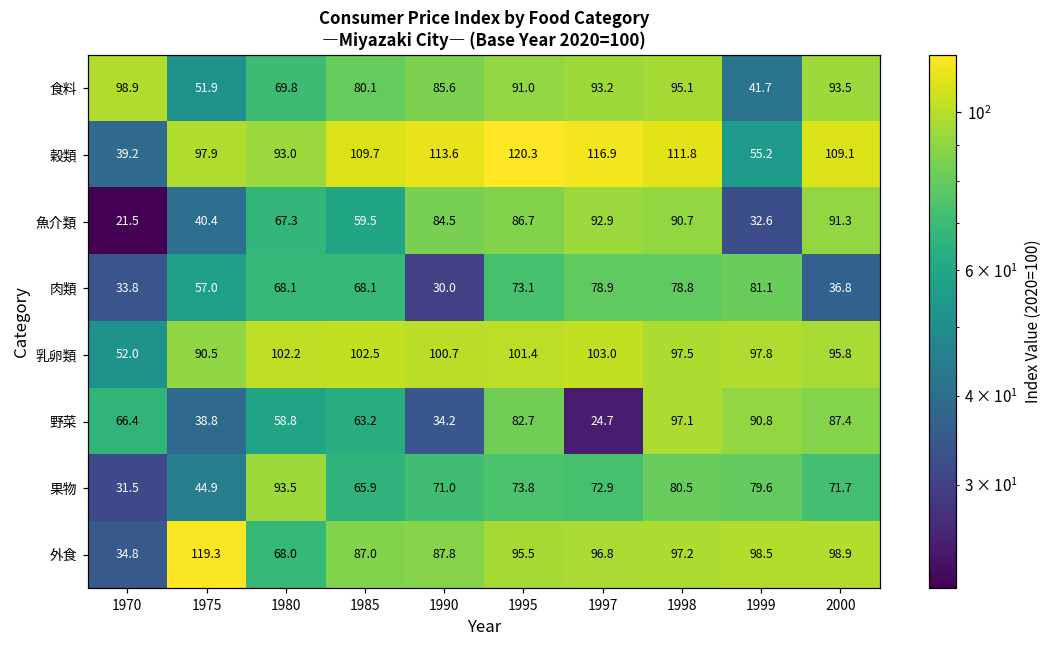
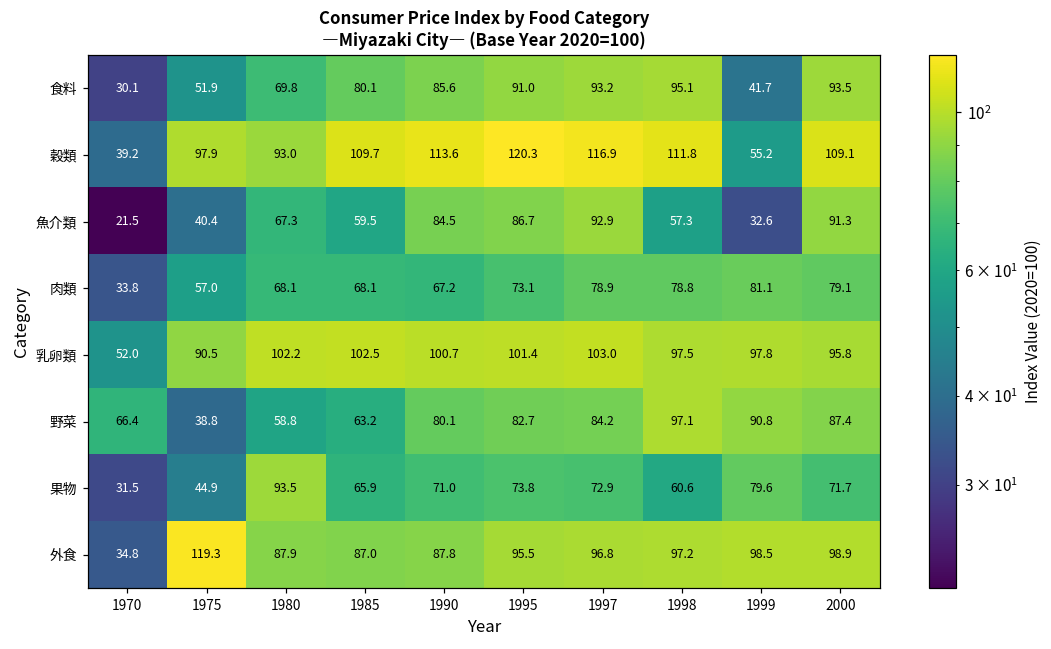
  {
    "食料": {
-     "1970": 98.9,
+     "1970": 30.1,
      "1975": 51.9,
      "1980": 69.8,
      "1985": 80.1,
      "1990": 85.6,
      "1995": 91.0,
      "1997": 93.2,
      "1998": 95.1,
      "1999": 41.7,
      "2000": 93.5
    },
    "穀類": {
      "1970": 39.2,
      "1975": 97.9,
      "1980": 93.0,
      "1985": 109.7,
      "1990": 113.6,
      "1995": 120.3,
      "1997": 116.9,
      "1998": 111.8,
      "1999": 55.2,
      "2000": 109.1
    },
    "魚介類": {
      "1970": 21.5,
      "1975": 40.4,
      "1980": 67.3,
      "1985": 59.5,
      "1990": 84.5,
      "1995": 86.7,
      "1997": 92.9,
-     "1998": 90.7,
+     "1998": 57.3,
      "1999": 32.6,
      "2000": 91.3
    },
    "肉類": {
      "1970": 33.8,
      "1975": 57.0,
      "1980": 68.1,
      "1985": 68.1,
-     "1990": 30.0,
+     "1990": 67.2,
      "1995": 73.1,
      "1997": 78.9,
      "1998": 78.8,
      "1999": 81.1,
-     "2000": 36.8
+     "2000": 79.1
    },
    "乳卵類": {
      "1970": 52.0,
      "1975": 90.5,
      "1980": 102.2,
      "1985": 102.5,
      "1990": 100.7,
      "1995": 101.4,
      "1997": 103.0,
      "1998": 97.5,
      "1999": 97.8,
      "2000": 95.8
    },
    "野菜": {
      "1970": 66.4,
      "1975": 38.8,
      "1980": 58.8,
      "1985": 63.2,
-     "1990": 34.2,
+     "1990": 80.1,
      "1995": 82.7,
-     "1997": 24.7,
+     "1997": 84.2,
      "1998": 97.1,
      "1999": 90.8,
      "2000": 87.4
    },
    "果物": {
      "1970": 31.5,
      "1975": 44.9,
      "1980": 93.5,
      "1985": 65.9,
      "1990": 71.0,
      "1995": 73.8,
      "1997": 72.9,
-     "1998": 80.5,
+     "1998": 60.6,
      "1999": 79.6,
      "2000": 71.7
    },
    "外食": {
      "1970": 34.8,
      "1975": 119.3,
-     "1980": 68.0,
+     "1980": 87.9,
      "1985": 87.0,
      "1990": 87.8,
      "1995": 95.5,
      "1997": 96.8,
      "1998": 97.2,
      "1999": 98.5,
      "2000": 98.9
    }
  }
